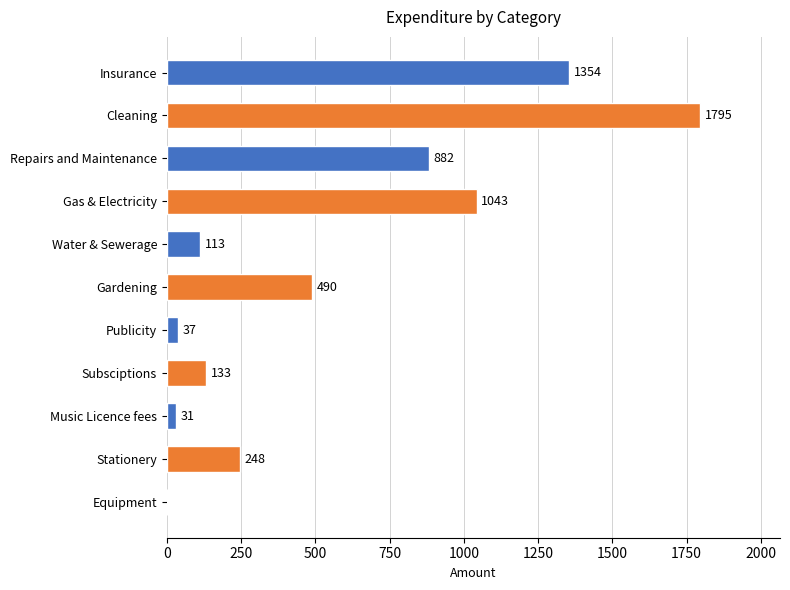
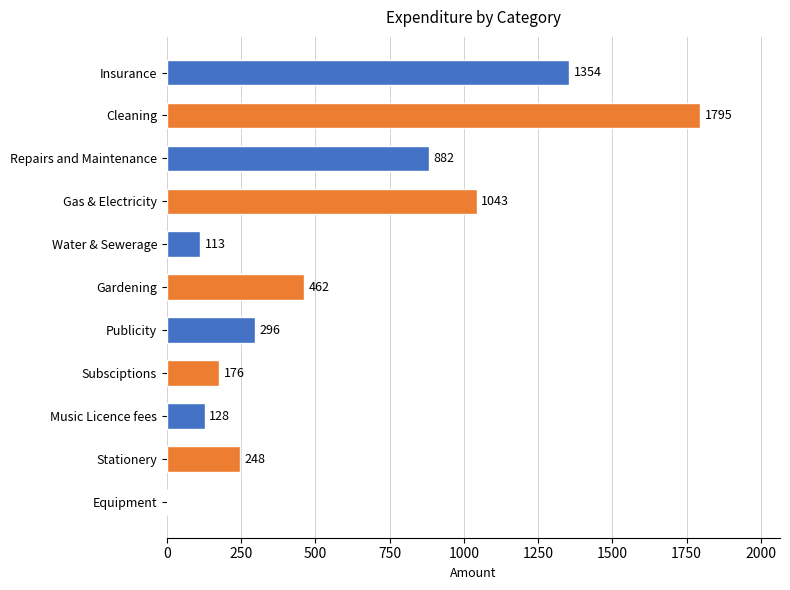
  {
    "Insurance": 1354,
    "Cleaning": 1795,
    "Repairs and Maintenance": 882,
    "Gas & Electricity": 1043,
    "Water & Sewerage": 113,
-   "Gardening": 490,
-   "Publicity": 37,
-   "Subsciptions": 133,
-   "Music Licence fees": 31,
+   "Gardening": 462,
+   "Publicity": 296,
+   "Subsciptions": 176,
+   "Music Licence fees": 128,
    "Stationery": 248
  }
